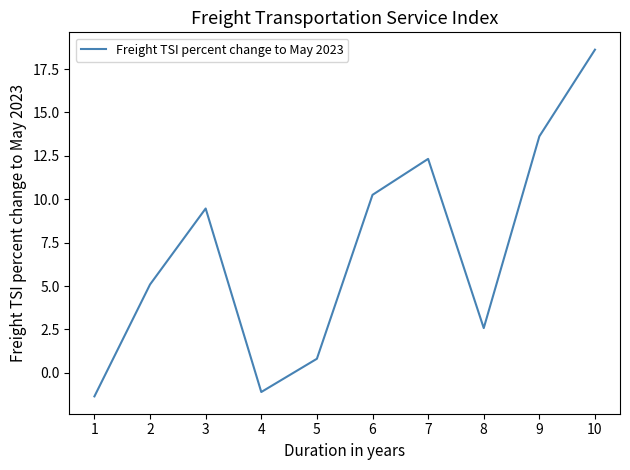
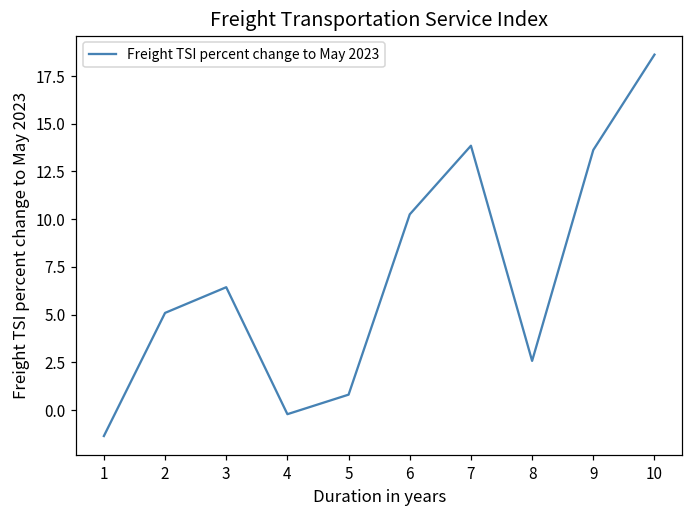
  {
    "1": -1.4,
    "2": 5.1,
-   "3": 9.5,
-   "4": -1.1,
+   "3": 6.4,
+   "4": -0.2,
    "5": 0.8,
    "6": 10.3,
-   "7": 12.3,
+   "7": 13.8,
    "8": 2.6,
    "9": 13.6,
    "10": 18.6
  }
